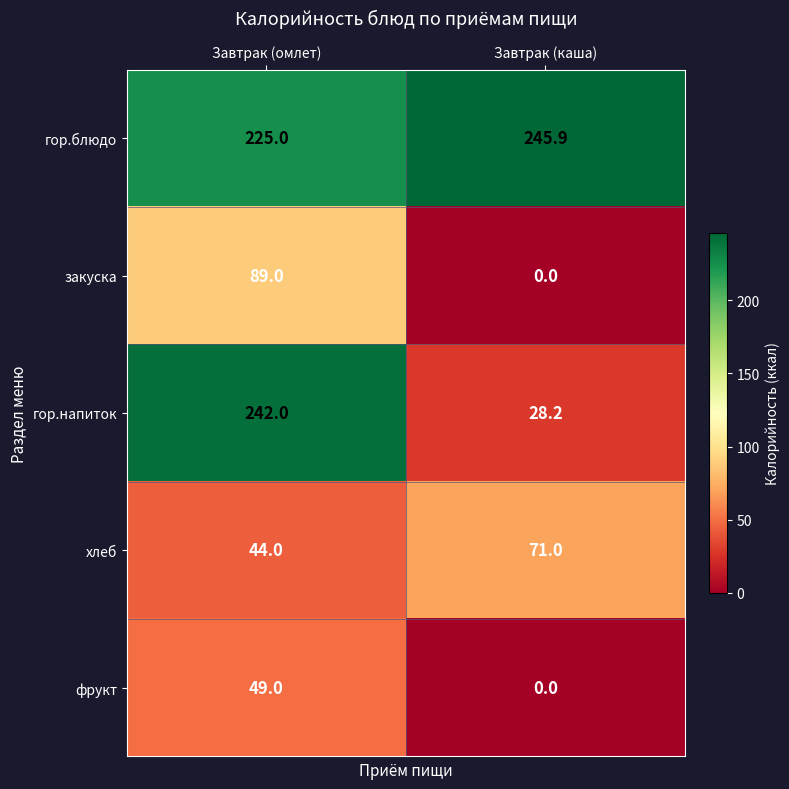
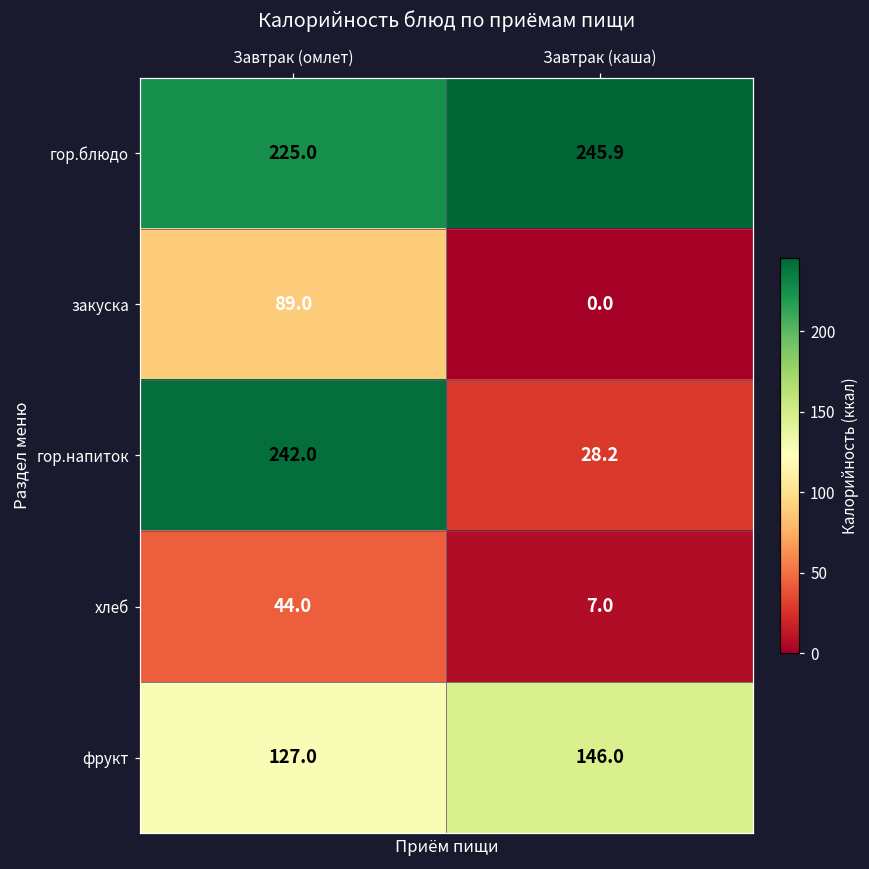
  {
    "гор.блюдо": {
      "Завтрак (омлет)": 225.0,
      "Завтрак (каша)": 245.9
    },
    "закуска": {
      "Завтрак (омлет)": 89.0,
      "Завтрак (каша)": 0.0
    },
    "гор.напиток": {
      "Завтрак (омлет)": 242.0,
      "Завтрак (каша)": 28.2
    },
    "хлеб": {
      "Завтрак (омлет)": 44.0,
-     "Завтрак (каша)": 71.0
+     "Завтрак (каша)": 7.0
    },
    "фрукт": {
-     "Завтрак (омлет)": 49.0,
-     "Завтрак (каша)": 0.0
+     "Завтрак (омлет)": 127.0,
+     "Завтрак (каша)": 146.0
    }
  }
